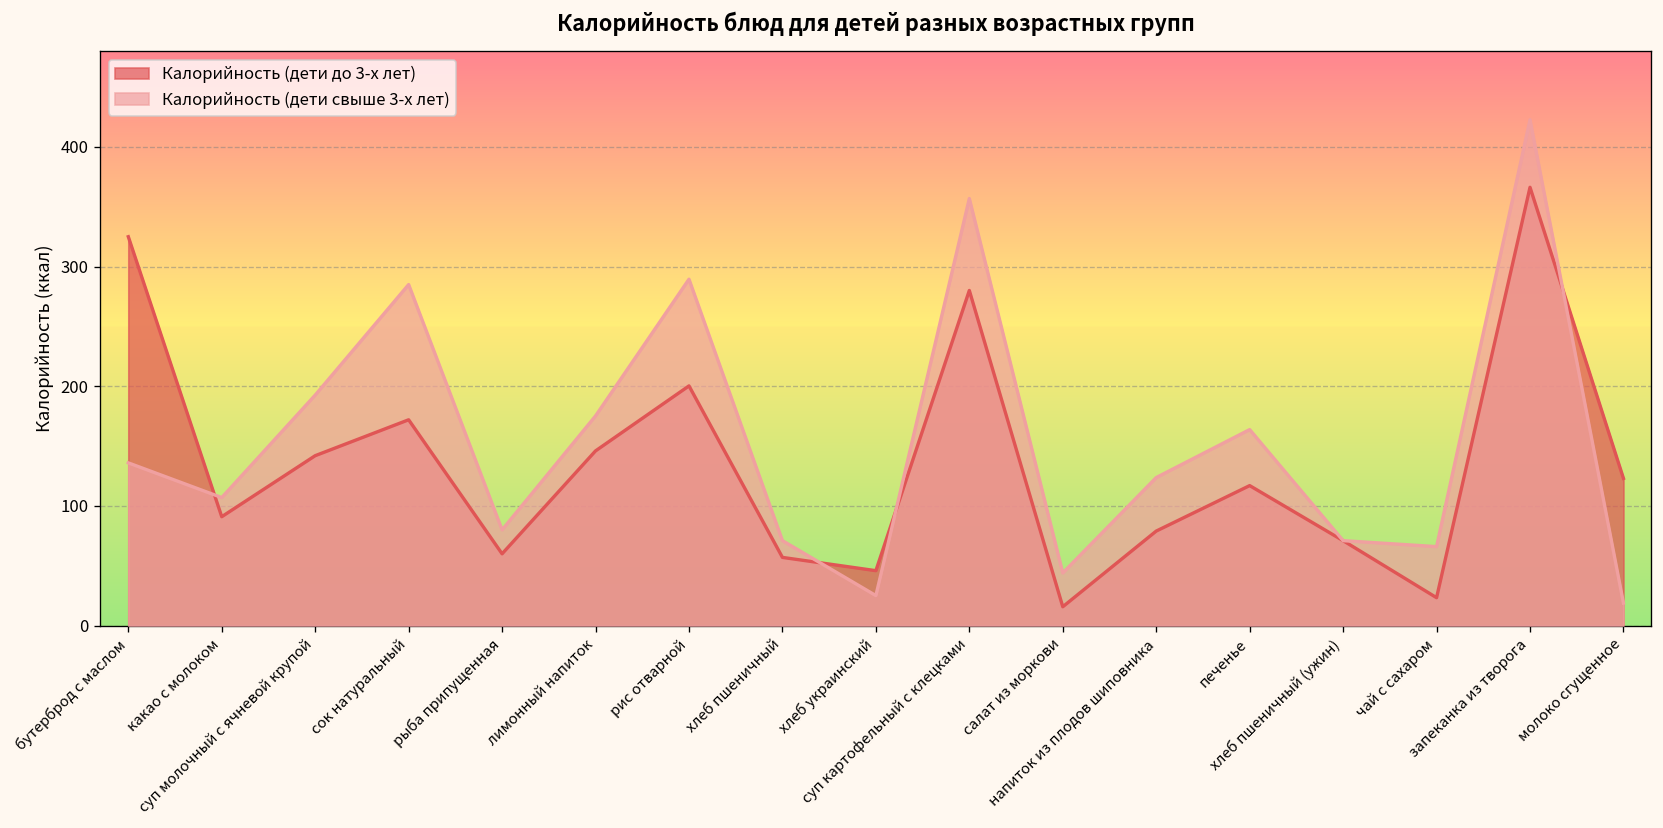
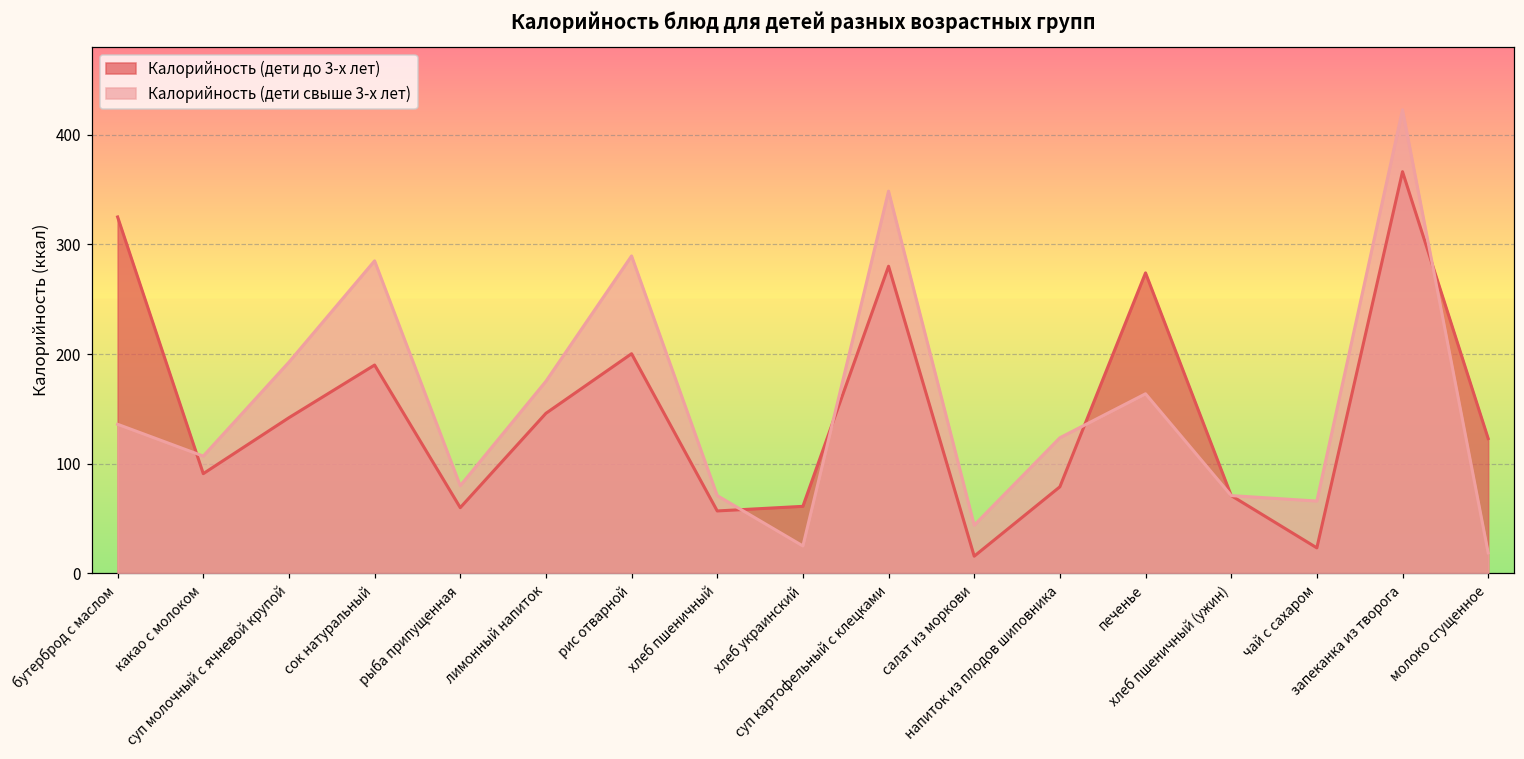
  {
    "Калорийность (дети до 3-х лет)": {
      "бутерброд с маслом": 330,
      "какао с молоком": 90,
      "суп молочный с ячневой крупой": 140,
-     "сок натуральный": 170,
+     "сок натуральный": 190,
      "рыба припущенная": 60,
      "лимонный напиток": 150,
      "рис отварной": 200,
      "хлеб пшеничный": 60,
-     "хлеб украинский": 50,
+     "хлеб украинский": 60,
      "суп картофельный с клецками": 280,
      "салат из моркови": 20,
      "напиток из плодов шиповника": 80,
-     "печенье": 120,
+     "печенье": 270,
      "чай с сахаром": 20,
      "запеканка из творога": 370,
      "молоко сгущенное": 120
    },
    "Калорийность (дети свыше 3-х лет)": {
      "бутерброд с маслом": 140,
      "какао с молоком": 110,
      "суп молочный с ячневой крупой": 190,
      "сок натуральный": 290,
      "рыба припущенная": 80,
      "лимонный напиток": 180,
      "рис отварной": 290,
      "хлеб пшеничный": 70,
      "хлеб украинский": 30,
-     "суп картофельный с клецками": 360,
+     "суп картофельный с клецками": 350,
      "салат из моркови": 40,
      "напиток из плодов шиповника": 120,
      "печенье": 160,
      "чай с сахаром": 70,
      "запеканка из творога": 420,
      "молоко сгущенное": 20
    }
  }
